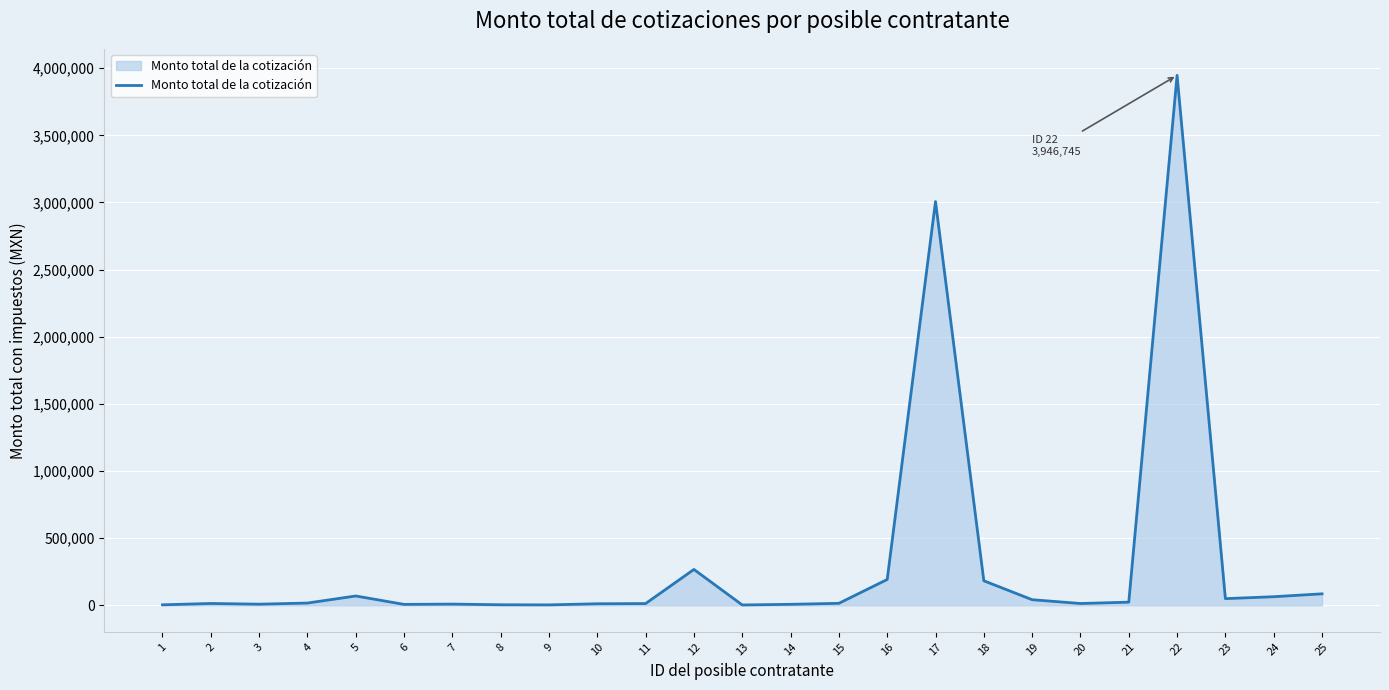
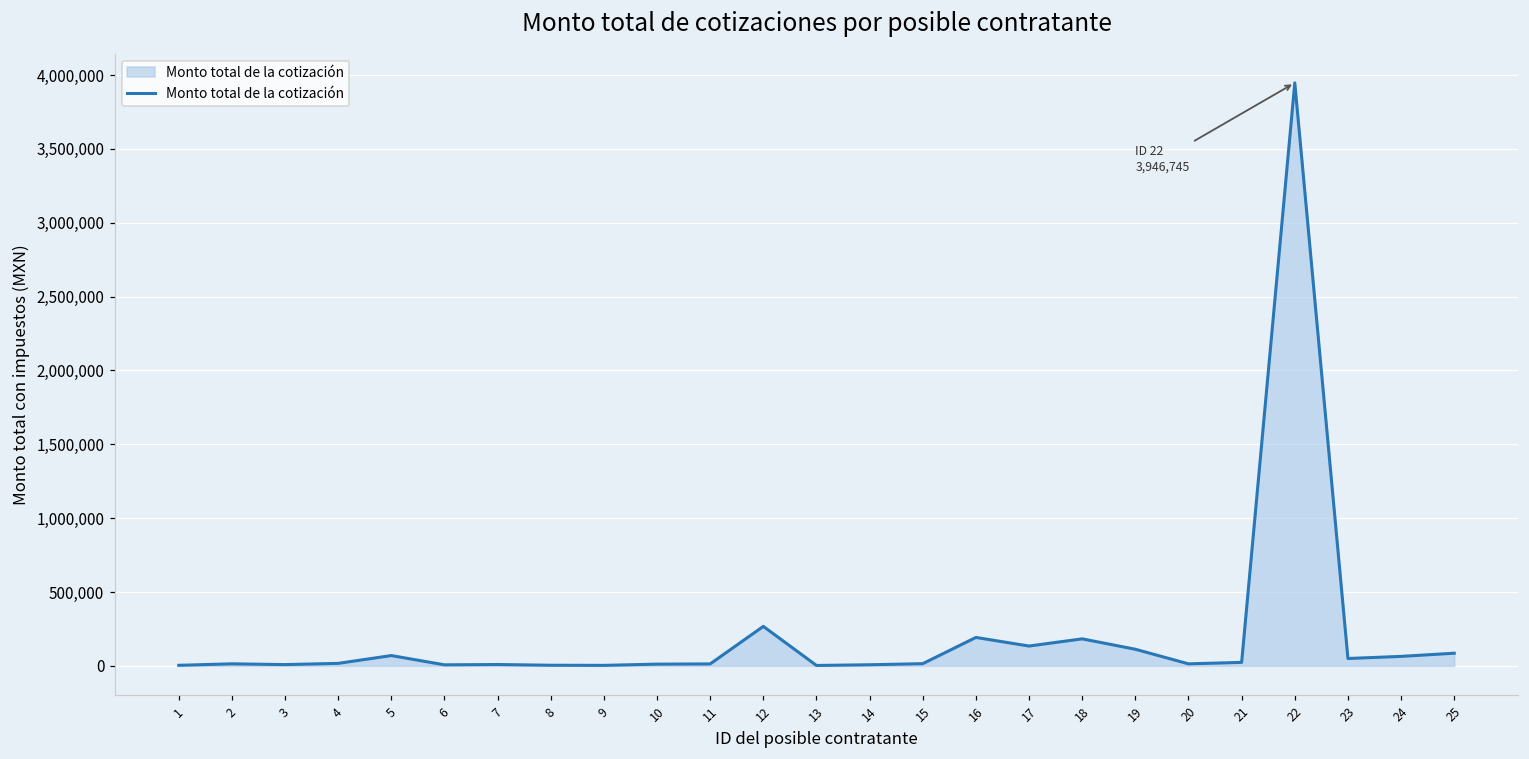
  {
    "1": "0",
    "2": "10,000",
    "3": "10,000",
    "4": "20,000",
    "5": "70,000",
    "6": "10,000",
    "7": "10,000",
    "8": "0",
    "9": "0",
    "10": "10,000",
    "11": "10,000",
    "12": "270,000",
    "13": "0",
    "14": "10,000",
    "15": "10,000",
    "16": "190,000",
-   "17": "3,010,000",
+   "17": "130,000",
    "18": "180,000",
-   "19": "40,000",
+   "19": "110,000",
    "20": "10,000",
    "21": "20,000",
    "23": "50,000",
    "24": "60,000",
    "25": "90,000"
  }
